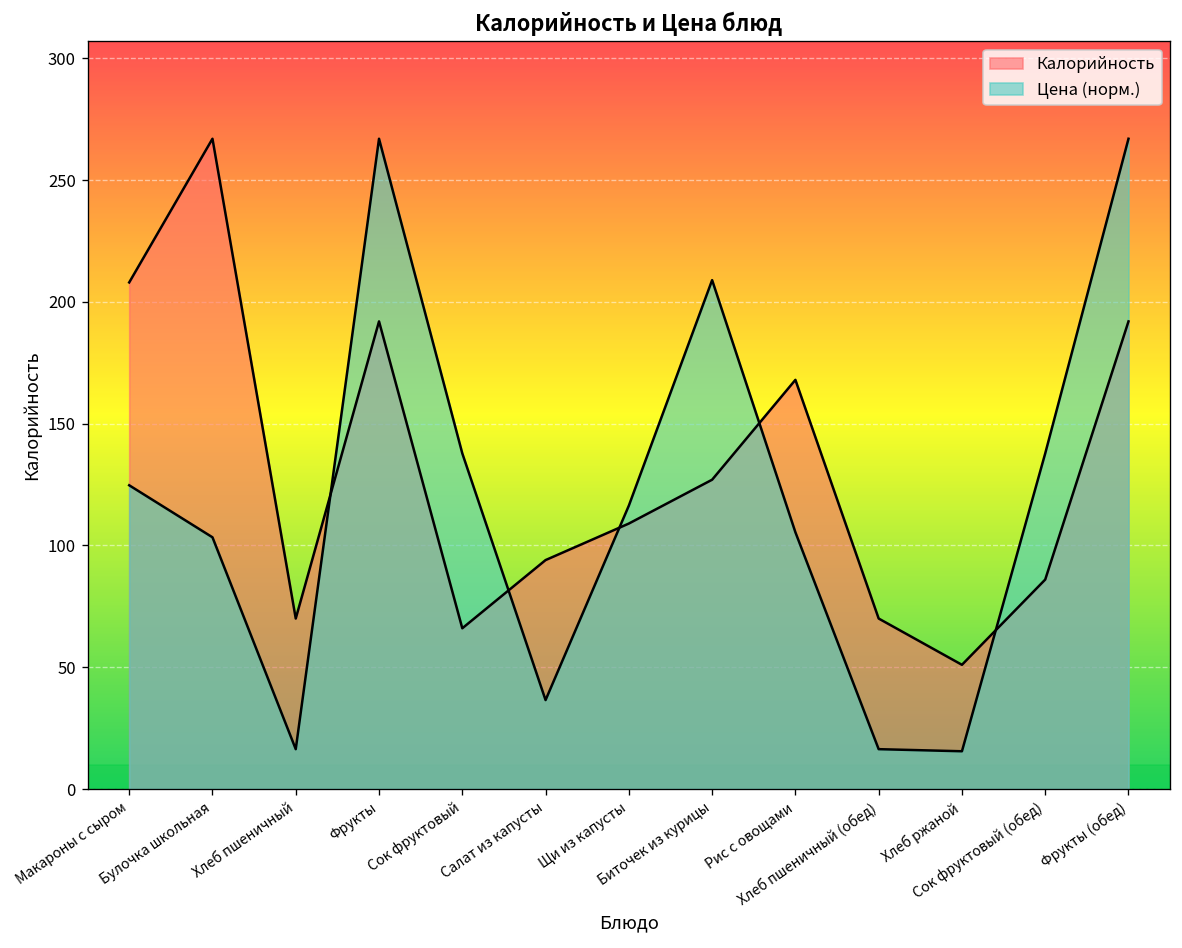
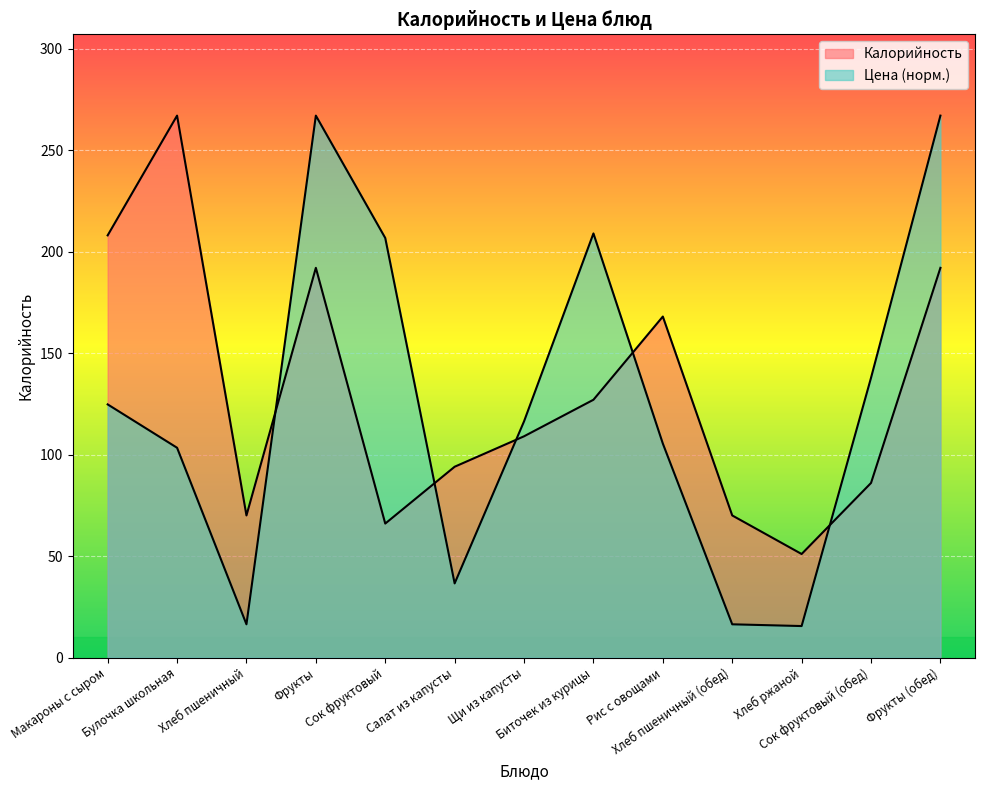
  {
    "Калорийность": {
      "Макароны с сыром": 208,
      "Булочка школьная": 267,
      "Хлеб пшеничный": 70,
      "Фрукты": 192,
      "Сок фруктовый": 66,
      "Салат из капусты": 94,
      "Щи из капусты": 109,
      "Биточек из курицы": 127,
      "Рис с овощами": 168,
      "Хлеб пшеничный (обед)": 70,
      "Хлеб ржаной": 51,
      "Сок фруктовый (обед)": 86,
      "Фрукты (обед)": 192
    },
    "Цена (норм.)": {
      "Макароны с сыром": 125,
      "Булочка школьная": 103,
      "Хлеб пшеничный": 16,
      "Фрукты": 267,
-     "Сок фруктовый": 138,
+     "Сок фруктовый": 207,
      "Салат из капусты": 37,
      "Щи из капусты": 116,
      "Биточек из курицы": 209,
      "Рис с овощами": 105,
      "Хлеб пшеничный (обед)": 16,
      "Хлеб ржаной": 16,
      "Сок фруктовый (обед)": 138,
      "Фрукты (обед)": 267
    }
  }
